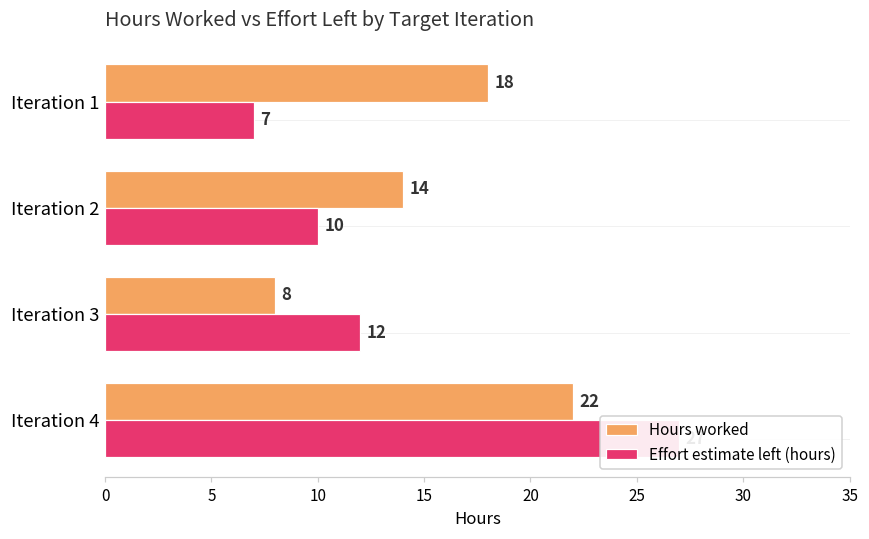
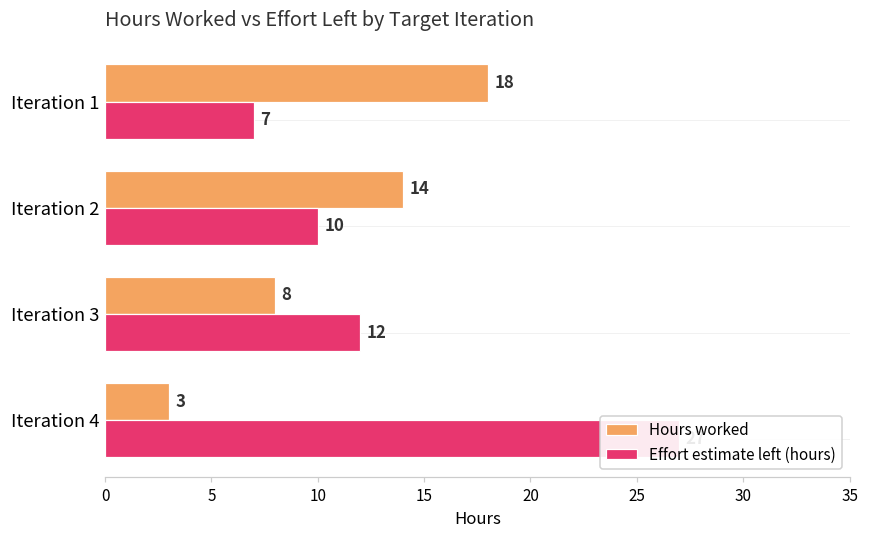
  {
    "Hours worked": {
      "Iteration 1": 18,
      "Iteration 2": 14,
      "Iteration 3": 8,
-     "Iteration 4": 22
+     "Iteration 4": 3
    },
    "Effort estimate left (hours)": {
      "Iteration 1": 7,
      "Iteration 2": 10,
      "Iteration 3": 12
    }
  }
